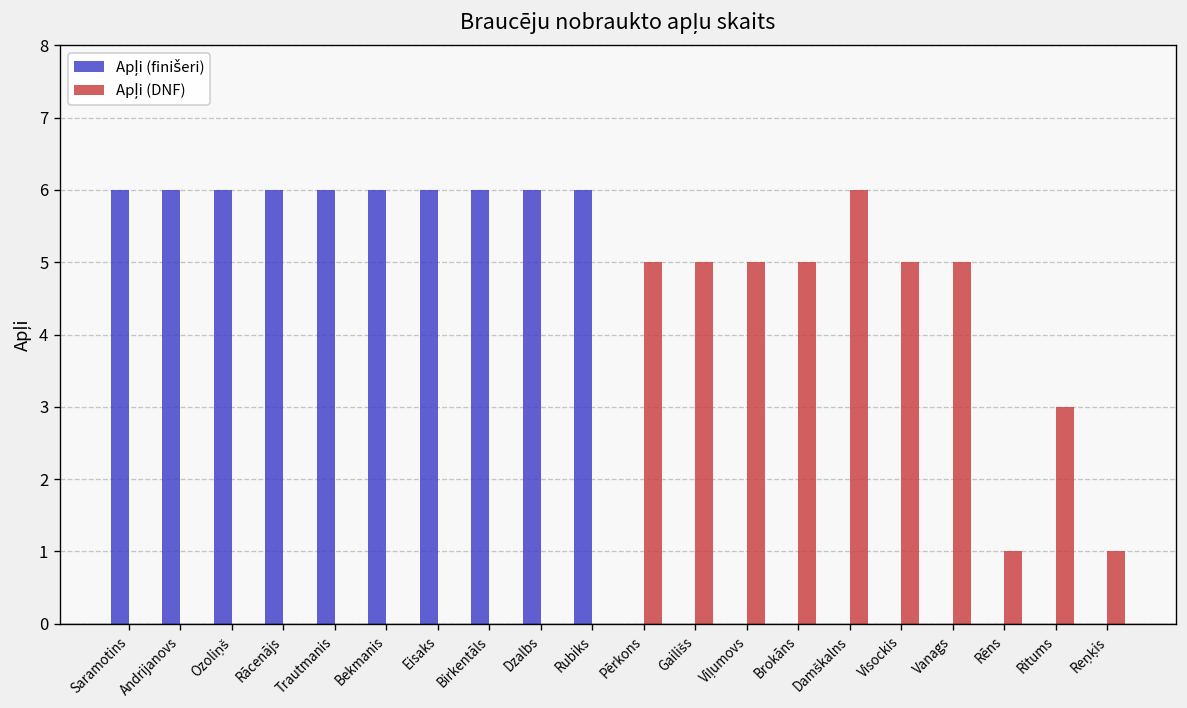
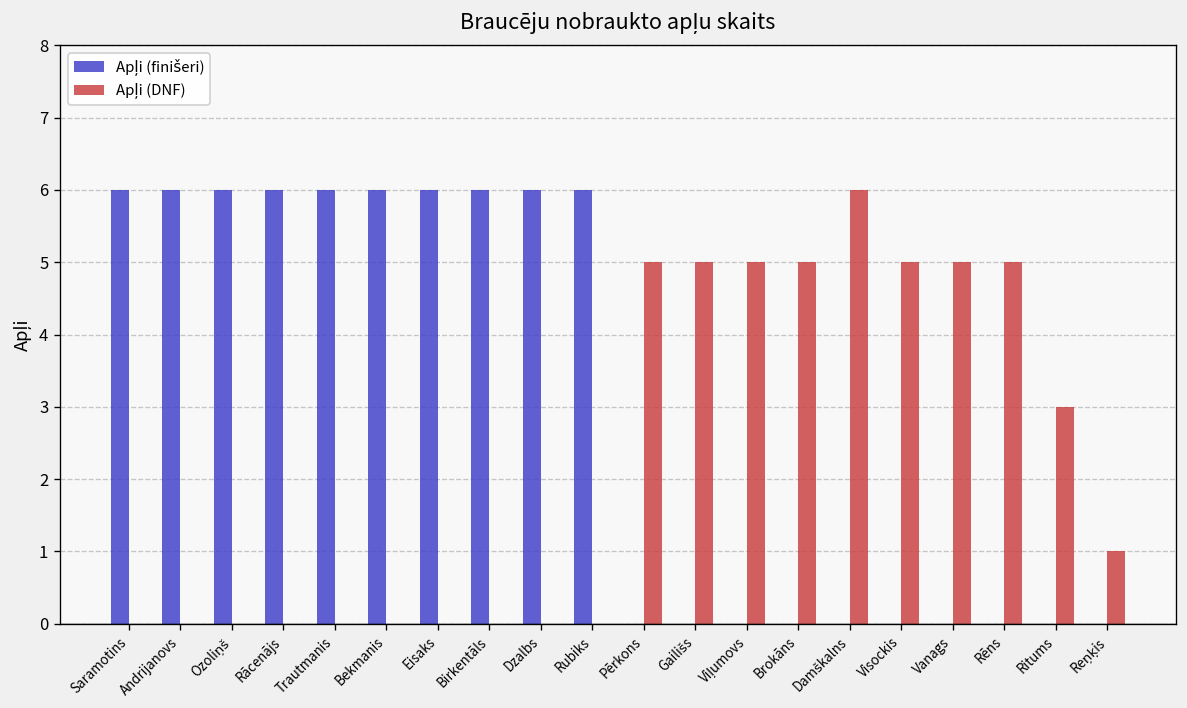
  {
    "Apļi (finišeri)": {
      "Saramotins": 6,
      "Andrijanovs": 6,
      "Ozoliņš": 6,
      "Rācenājs": 6,
      "Trautmanis": 6,
      "Bekmanis": 6,
      "Eisaks": 6,
      "Birkentāls": 6,
      "Dzalbs": 6,
      "Rubiks": 6,
      "Pērkons": 0,
      "Gailišs": 0,
      "Viļumovs": 0,
      "Brokāns": 0,
      "Damškalns": 0,
      "Visockis": 0,
      "Vanags": 0,
      "Rēns": 0,
      "Ritums": 0,
      "Reņķis": 0
    },
    "Apļi (DNF)": {
      "Saramotins": 0,
      "Andrijanovs": 0,
      "Ozoliņš": 0,
      "Rācenājs": 0,
      "Trautmanis": 0,
      "Bekmanis": 0,
      "Eisaks": 0,
      "Birkentāls": 0,
      "Dzalbs": 0,
      "Rubiks": 0,
      "Pērkons": 5,
      "Gailišs": 5,
      "Viļumovs": 5,
      "Brokāns": 5,
      "Damškalns": 6,
      "Visockis": 5,
      "Vanags": 5,
-     "Rēns": 1,
+     "Rēns": 5,
      "Ritums": 3,
      "Reņķis": 1
    }
  }
